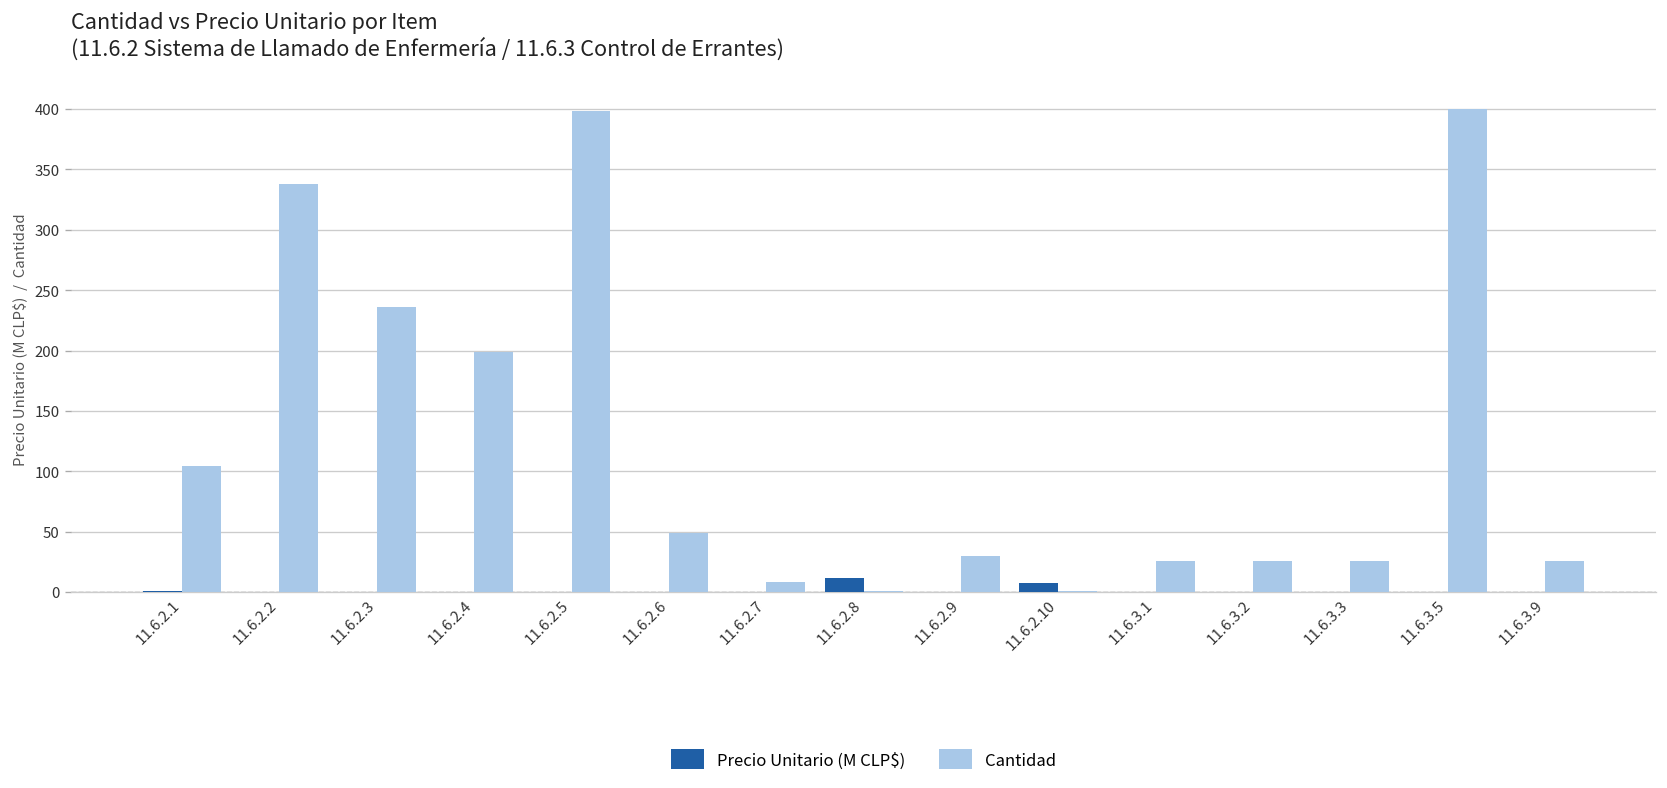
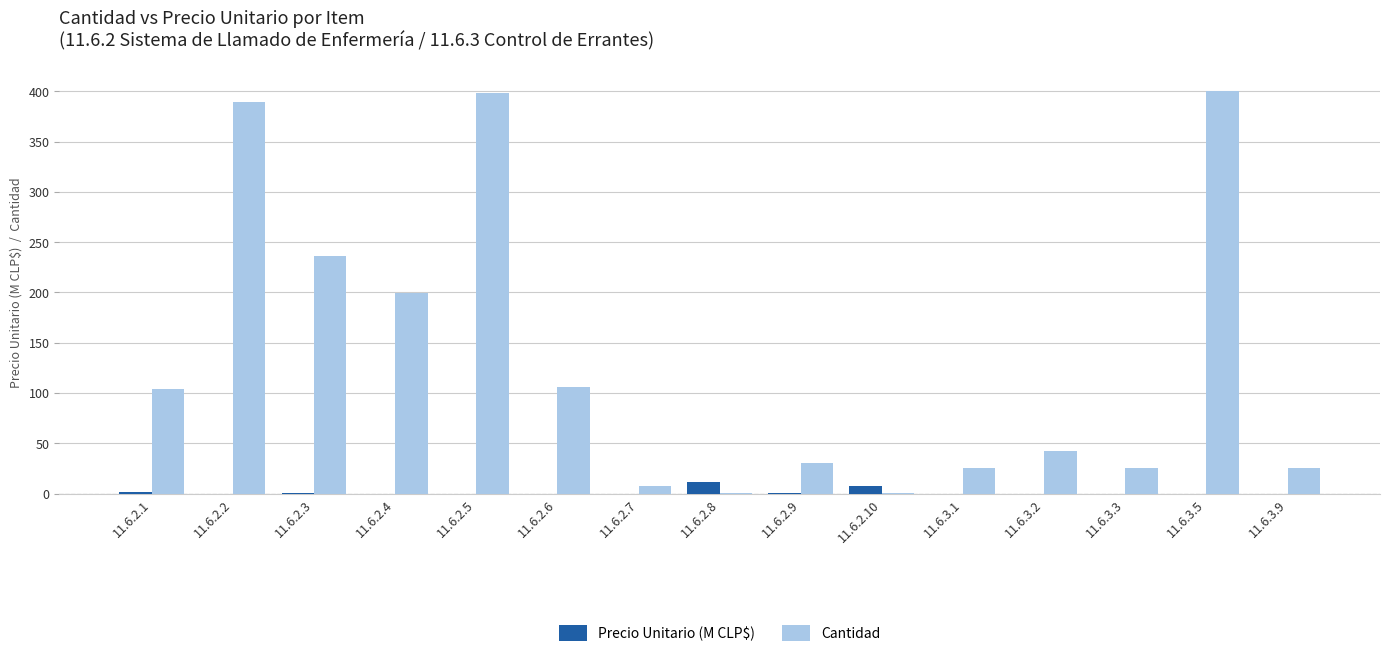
  {
    "Precio Unitario (M CLP$)": {
      "11.6.2.8": 12,
      "11.6.2.10": 8
    },
    "Cantidad": {
      "11.6.2.1": 104,
-     "11.6.2.2": 338,
+     "11.6.2.2": 389,
      "11.6.2.3": 236,
      "11.6.2.4": 199,
      "11.6.2.5": 398,
-     "11.6.2.6": 49,
+     "11.6.2.6": 106,
      "11.6.2.7": 8,
      "11.6.2.9": 30,
      "11.6.3.1": 26,
-     "11.6.3.2": 26,
+     "11.6.3.2": 42,
      "11.6.3.3": 26,
      "11.6.3.5": 400,
      "11.6.3.9": 26
    }
  }
